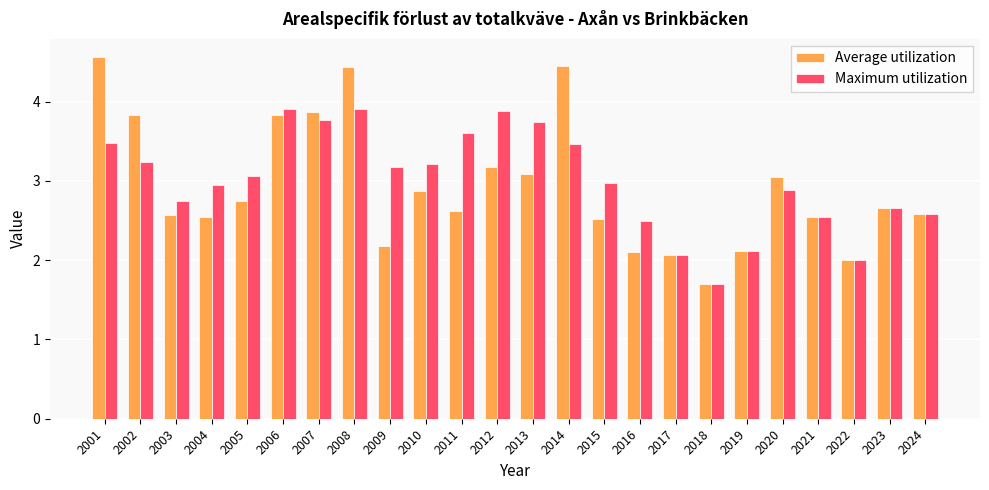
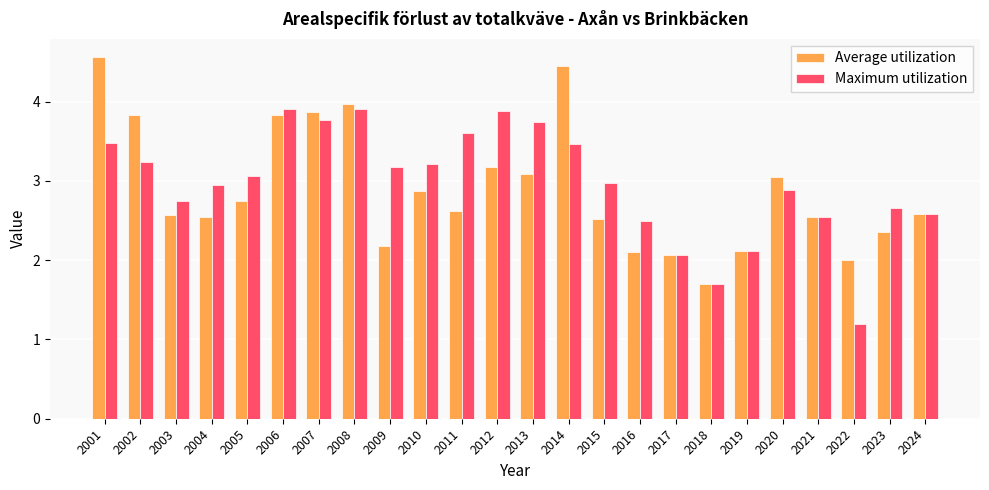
  {
    "Average utilization": {
      "2001": 4.6,
      "2002": 3.8,
      "2003": 2.6,
      "2004": 2.5,
      "2005": 2.7,
      "2006": 3.8,
      "2007": 3.9,
-     "2008": 4.4,
+     "2008": 4.0,
      "2009": 2.2,
      "2010": 2.9,
      "2011": 2.6,
      "2012": 3.2,
      "2013": 3.1,
      "2014": 4.4,
      "2015": 2.5,
      "2016": 2.1,
      "2017": 2.1,
      "2018": 1.7,
      "2019": 2.1,
      "2020": 3.1,
      "2021": 2.5,
      "2022": 2.0,
-     "2023": 2.7,
+     "2023": 2.4,
      "2024": 2.6
    },
    "Maximum utilization": {
      "2001": 3.5,
      "2002": 3.2,
      "2003": 2.7,
      "2004": 2.9,
      "2005": 3.1,
      "2006": 3.9,
      "2007": 3.8,
      "2008": 3.9,
      "2009": 3.2,
      "2010": 3.2,
      "2011": 3.6,
      "2012": 3.9,
      "2013": 3.7,
      "2014": 3.5,
      "2015": 3.0,
      "2016": 2.5,
      "2017": 2.1,
      "2018": 1.7,
      "2019": 2.1,
      "2020": 2.9,
      "2021": 2.5,
-     "2022": 2.0,
+     "2022": 1.2,
      "2023": 2.7,
      "2024": 2.6
    }
  }
